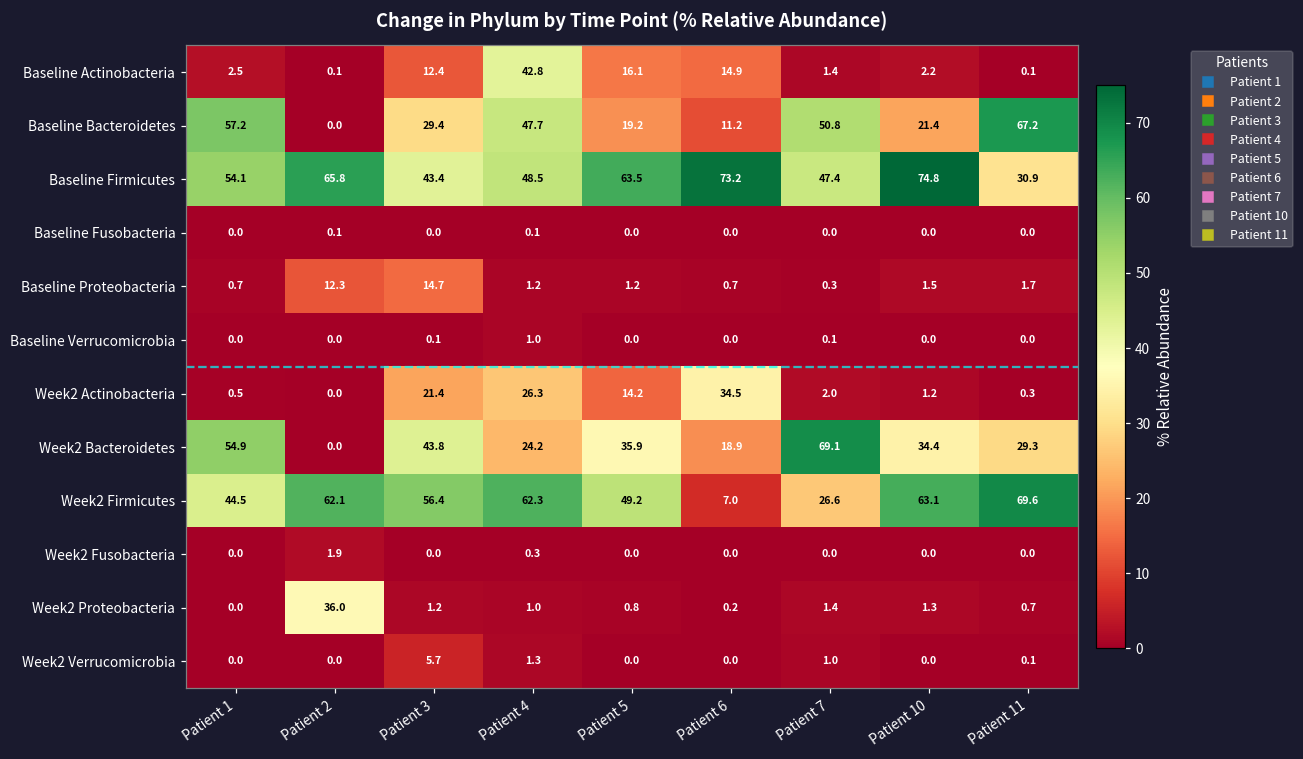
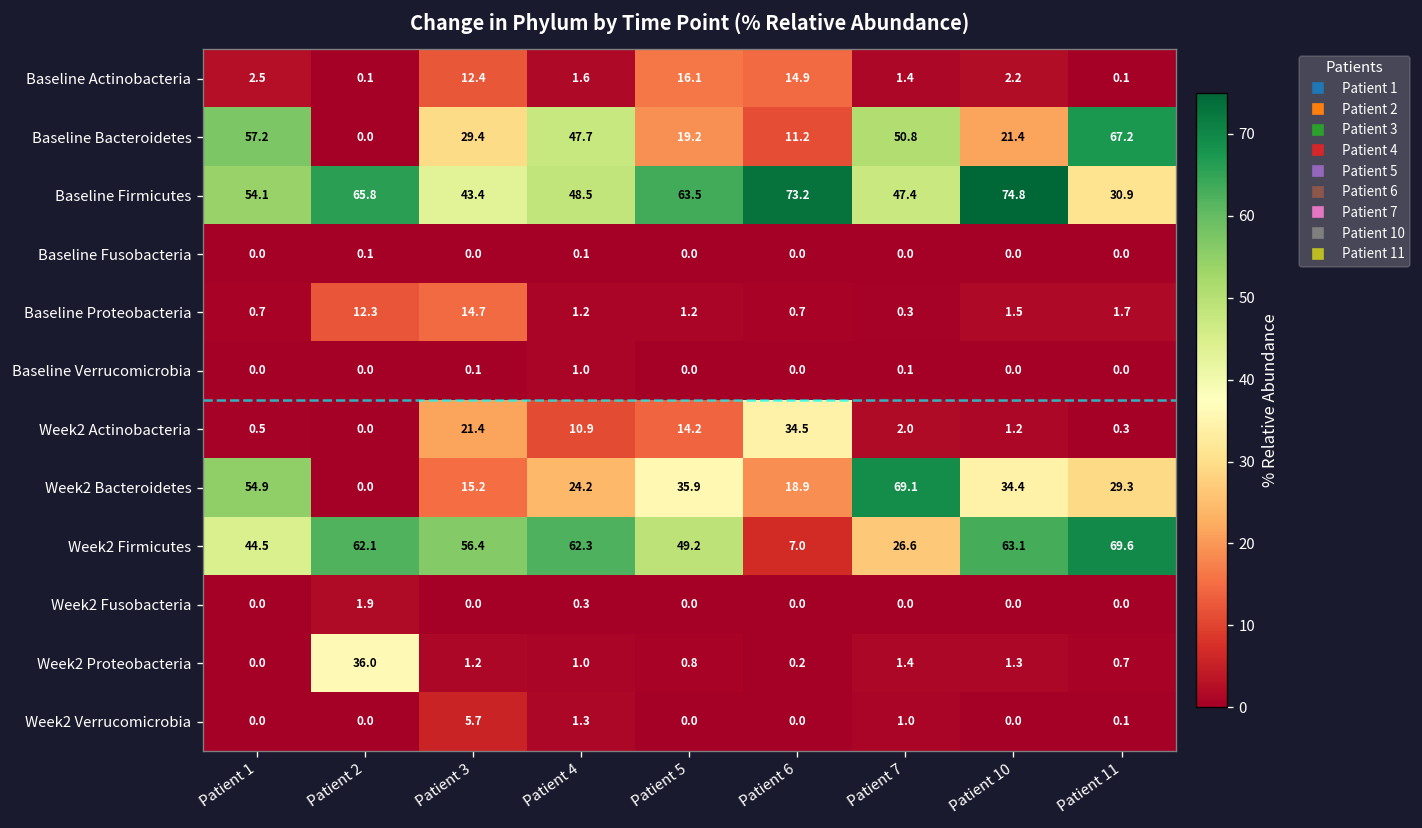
  {
    "Baseline Actinobacteria": {
      "Patient 1": 2.5,
      "Patient 2": 0.1,
      "Patient 3": 12.4,
-     "Patient 4": 42.8,
+     "Patient 4": 1.6,
      "Patient 5": 16.1,
      "Patient 6": 14.9,
      "Patient 7": 1.4,
      "Patient 10": 2.2,
      "Patient 11": 0.1
    },
    "Baseline Bacteroidetes": {
      "Patient 1": 57.2,
      "Patient 2": 0.0,
      "Patient 3": 29.4,
      "Patient 4": 47.7,
      "Patient 5": 19.2,
      "Patient 6": 11.2,
      "Patient 7": 50.8,
      "Patient 10": 21.4,
      "Patient 11": 67.2
    },
    "Baseline Firmicutes": {
      "Patient 1": 54.1,
      "Patient 2": 65.8,
      "Patient 3": 43.4,
      "Patient 4": 48.5,
      "Patient 5": 63.5,
      "Patient 6": 73.2,
      "Patient 7": 47.4,
      "Patient 10": 74.8,
      "Patient 11": 30.9
    },
    "Baseline Fusobacteria": {
      "Patient 1": 0.0,
      "Patient 2": 0.1,
      "Patient 3": 0.0,
      "Patient 4": 0.1,
      "Patient 5": 0.0,
      "Patient 6": 0.0,
      "Patient 7": 0.0,
      "Patient 10": 0.0,
      "Patient 11": 0.0
    },
    "Baseline Proteobacteria": {
      "Patient 1": 0.7,
      "Patient 2": 12.3,
      "Patient 3": 14.7,
      "Patient 4": 1.2,
      "Patient 5": 1.2,
      "Patient 6": 0.7,
      "Patient 7": 0.3,
      "Patient 10": 1.5,
      "Patient 11": 1.7
    },
    "Baseline Verrucomicrobia": {
      "Patient 1": 0.0,
      "Patient 2": 0.0,
      "Patient 3": 0.1,
      "Patient 4": 1.0,
      "Patient 5": 0.0,
      "Patient 6": 0.0,
      "Patient 7": 0.1,
      "Patient 10": 0.0,
      "Patient 11": 0.0
    },
    "Week2 Actinobacteria": {
      "Patient 1": 0.5,
      "Patient 2": 0.0,
      "Patient 3": 21.4,
-     "Patient 4": 26.3,
+     "Patient 4": 10.9,
      "Patient 5": 14.2,
      "Patient 6": 34.5,
      "Patient 7": 2.0,
      "Patient 10": 1.2,
      "Patient 11": 0.3
    },
    "Week2 Bacteroidetes": {
      "Patient 1": 54.9,
      "Patient 2": 0.0,
-     "Patient 3": 43.8,
+     "Patient 3": 15.2,
      "Patient 4": 24.2,
      "Patient 5": 35.9,
      "Patient 6": 18.9,
      "Patient 7": 69.1,
      "Patient 10": 34.4,
      "Patient 11": 29.3
    },
    "Week2 Firmicutes": {
      "Patient 1": 44.5,
      "Patient 2": 62.1,
      "Patient 3": 56.4,
      "Patient 4": 62.3,
      "Patient 5": 49.2,
      "Patient 6": 7.0,
      "Patient 7": 26.6,
      "Patient 10": 63.1,
      "Patient 11": 69.6
    },
    "Week2 Fusobacteria": {
      "Patient 1": 0.0,
      "Patient 2": 1.9,
      "Patient 3": 0.0,
      "Patient 4": 0.3,
      "Patient 5": 0.0,
      "Patient 6": 0.0,
      "Patient 7": 0.0,
      "Patient 10": 0.0,
      "Patient 11": 0.0
    },
    "Week2 Proteobacteria": {
      "Patient 1": 0.0,
      "Patient 2": 36.0,
      "Patient 3": 1.2,
      "Patient 4": 1.0,
      "Patient 5": 0.8,
      "Patient 6": 0.2,
      "Patient 7": 1.4,
      "Patient 10": 1.3,
      "Patient 11": 0.7
    },
    "Week2 Verrucomicrobia": {
      "Patient 1": 0.0,
      "Patient 2": 0.0,
      "Patient 3": 5.7,
      "Patient 4": 1.3,
      "Patient 5": 0.0,
      "Patient 6": 0.0,
      "Patient 7": 1.0,
      "Patient 10": 0.0,
      "Patient 11": 0.1
    }
  }
